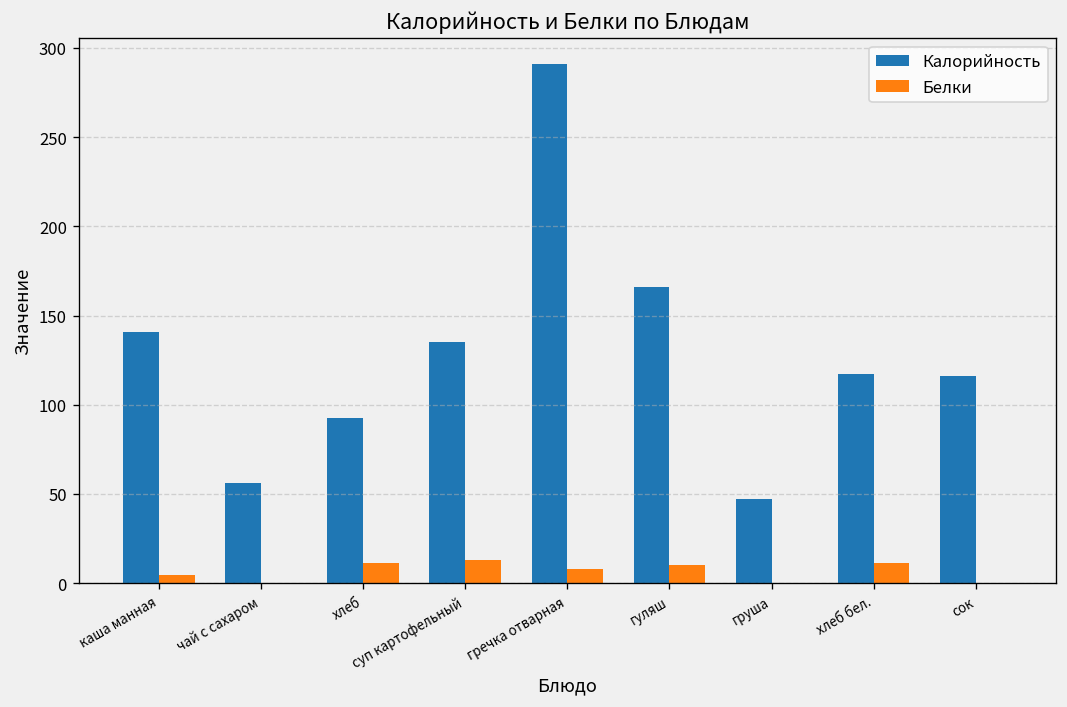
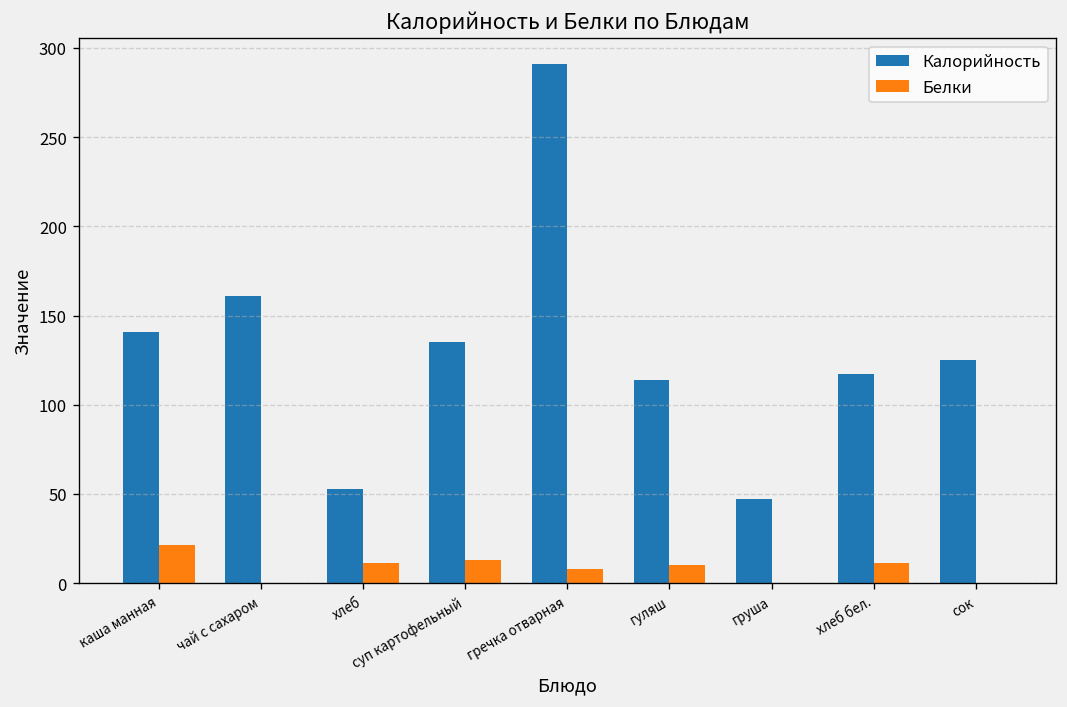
  {
    "Калорийность": {
      "каша манная": 141,
-     "чай с сахаром": 56,
-     "хлеб": 93,
+     "чай с сахаром": 161,
+     "хлеб": 53,
      "суп картофельный": 135,
      "гречка отварная": 291,
-     "гуляш": 166,
+     "гуляш": 114,
      "груша": 47,
      "хлеб бел.": 117,
-     "сок": 116
+     "сок": 125
    },
    "Белки": {
-     "каша манная": 5,
+     "каша манная": 21,
      "чай с сахаром": 0,
      "хлеб": 11,
      "суп картофельный": 13,
      "гречка отварная": 8,
      "гуляш": 10,
      "груша": 0,
      "хлеб бел.": 11,
      "сок": 0
    }
  }
